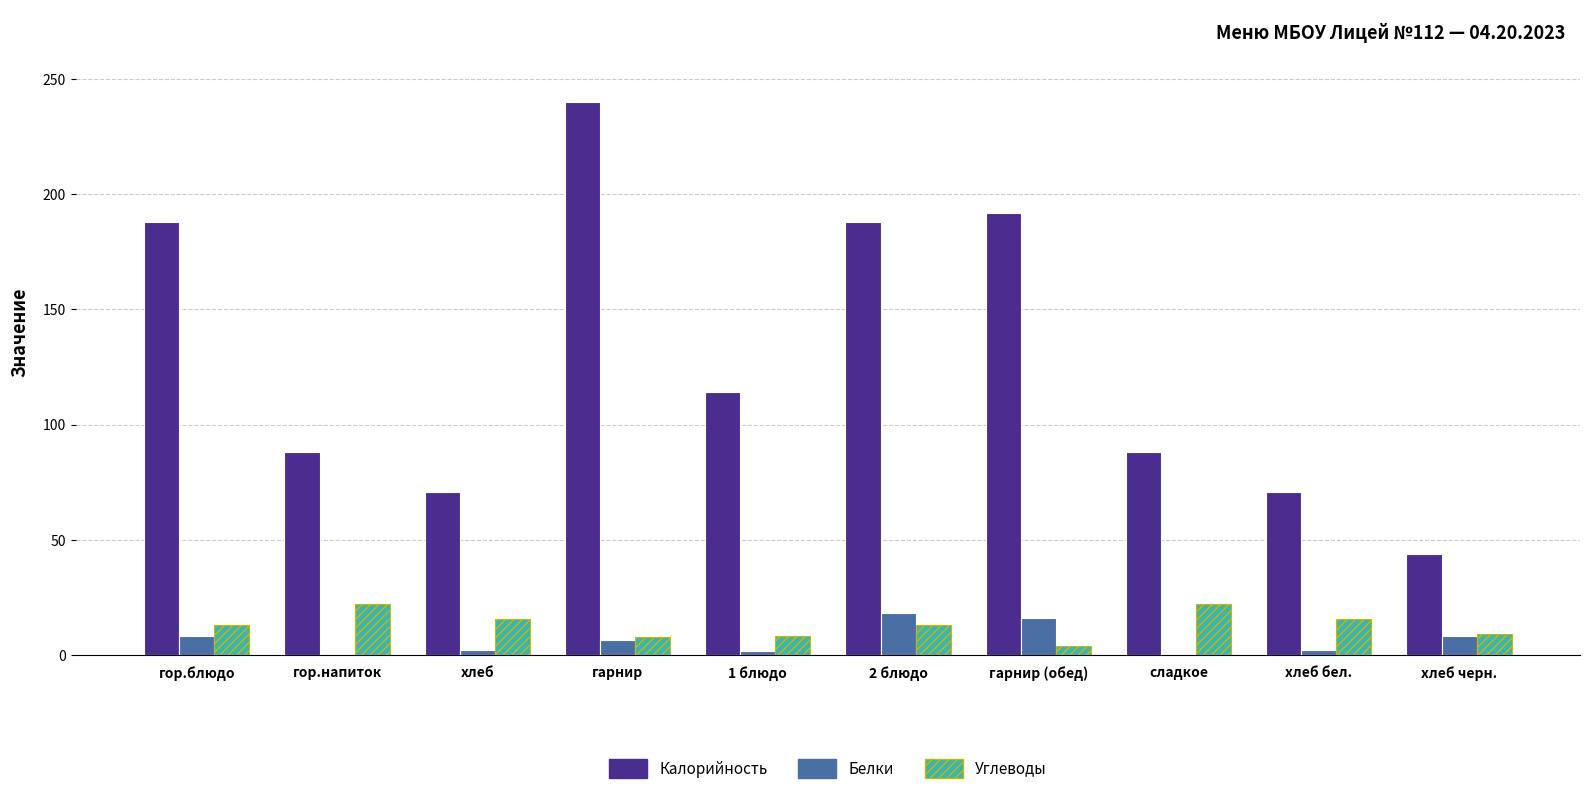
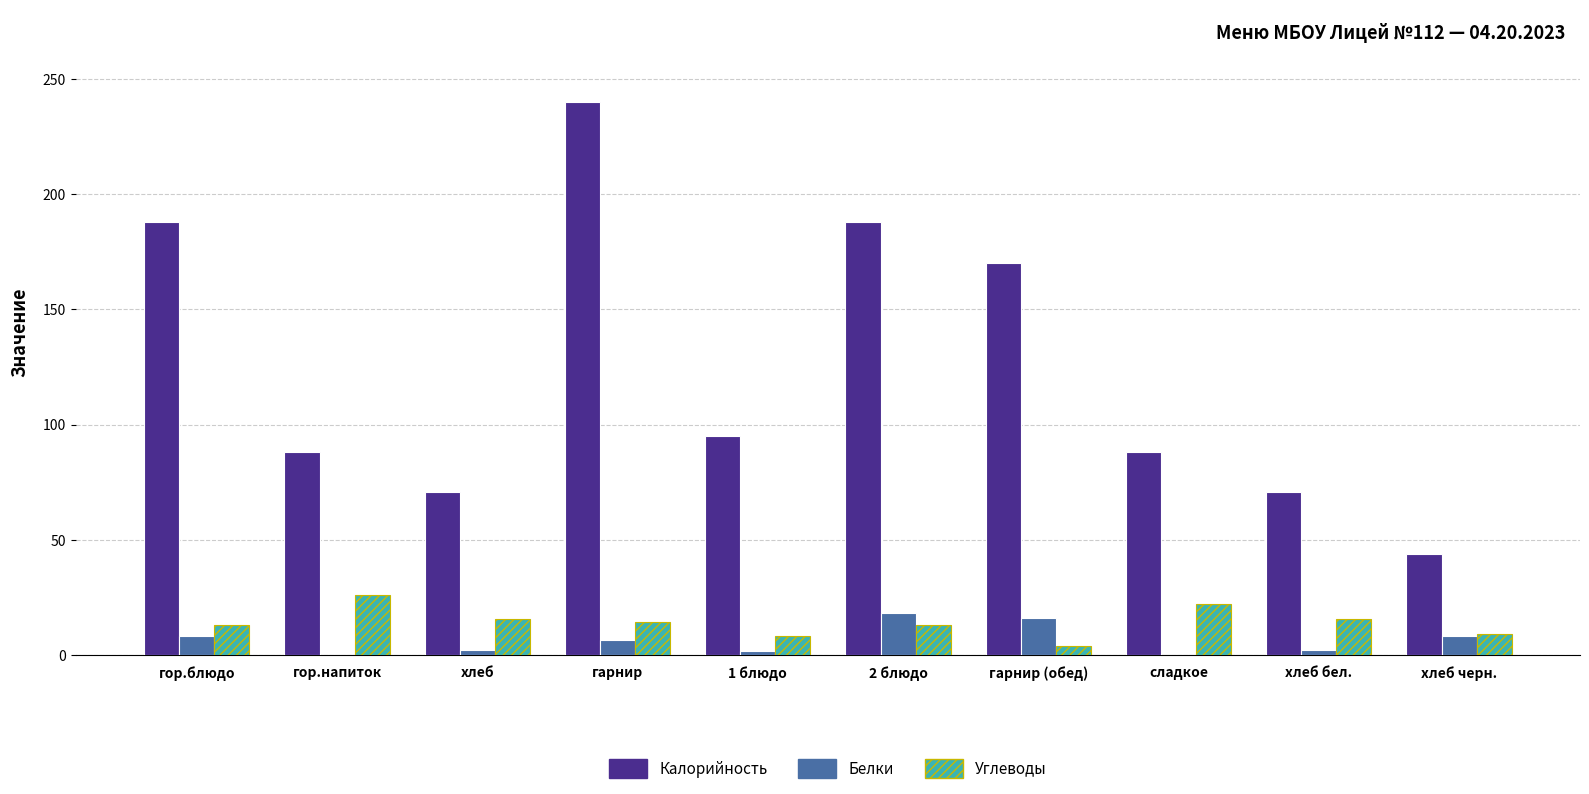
  {
    "Калорийность": {
      "гор.блюдо": 188,
      "гор.напиток": 88,
      "хлеб": 71,
      "гарнир": 240,
-     "1 блюдо": 114,
+     "1 блюдо": 95,
      "2 блюдо": 188,
-     "гарнир (обед)": 192,
+     "гарнир (обед)": 170,
      "сладкое": 88,
      "хлеб бел.": 71,
      "хлеб черн.": 44
    },
    "Белки": {
      "гор.блюдо": 8,
      "гор.напиток": 0,
      "хлеб": 2,
      "гарнир": 6,
      "1 блюдо": 2,
      "2 блюдо": 18,
      "гарнир (обед)": 16,
      "сладкое": 0,
      "хлеб бел.": 2,
      "хлеб черн.": 9
    },
    "Углеводы": {
      "гор.блюдо": 13,
-     "гор.напиток": 22,
+     "гор.напиток": 26,
      "хлеб": 16,
-     "гарнир": 8,
+     "гарнир": 14,
      "1 блюдо": 8,
      "2 блюдо": 13,
      "гарнир (обед)": 4,
      "сладкое": 22,
      "хлеб бел.": 16,
      "хлеб черн.": 9
    }
  }
